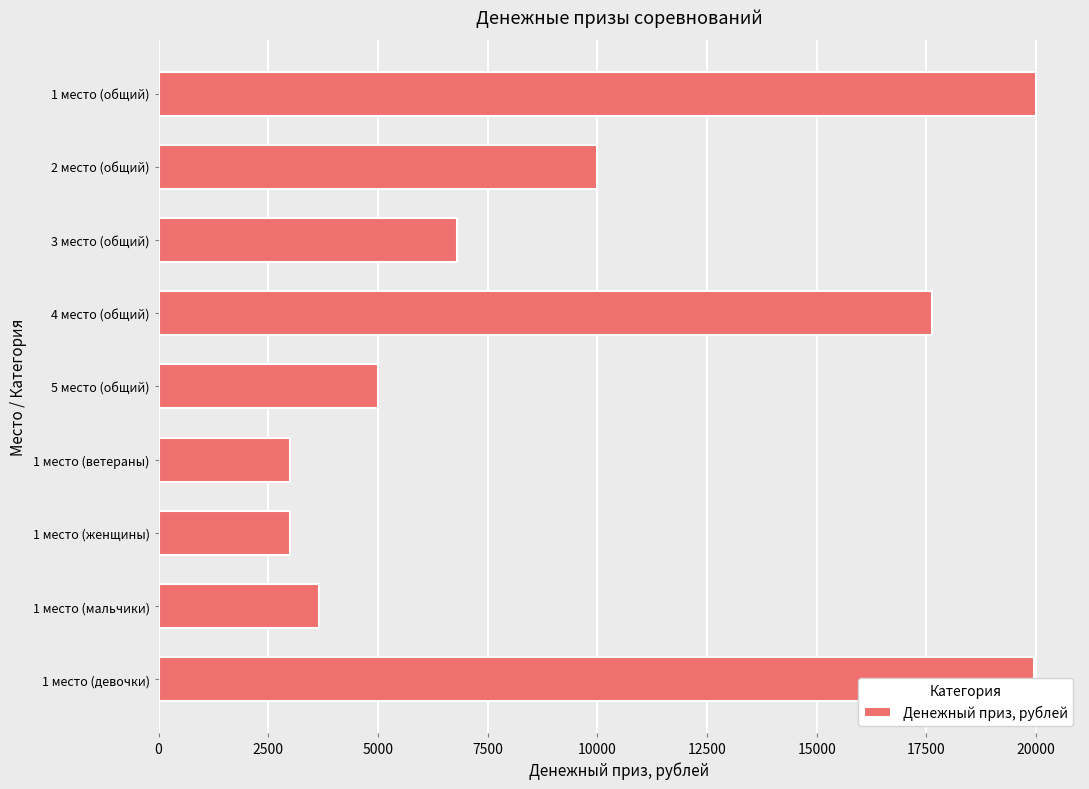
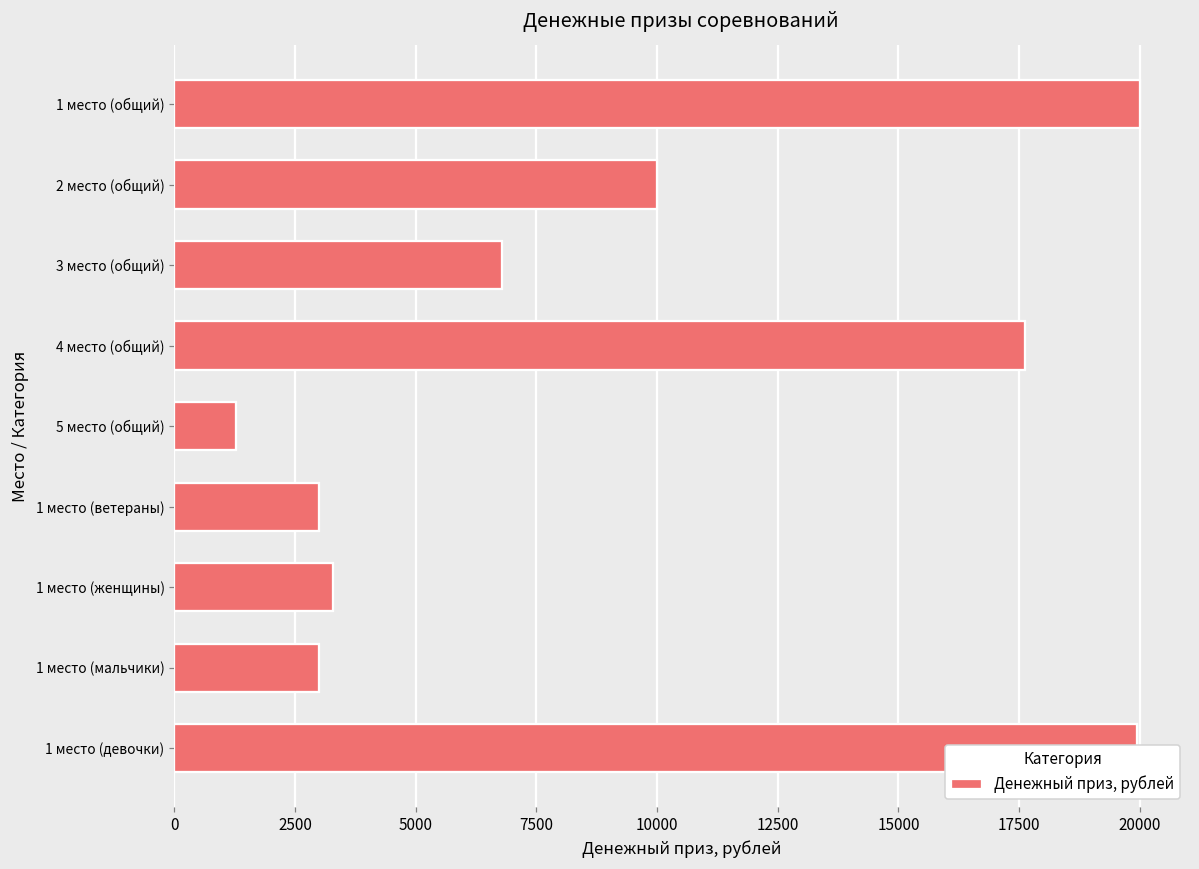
  {
    "1 место (общий)": 20000,
    "2 место (общий)": 10000,
    "3 место (общий)": 6800,
    "4 место (общий)": 17600,
-   "5 место (общий)": 5000,
+   "5 место (общий)": 1300,
    "1 место (ветераны)": 3000,
-   "1 место (женщины)": 3000,
-   "1 место (мальчики)": 3700
+   "1 место (женщины)": 3300,
+   "1 место (мальчики)": 3000
  }
